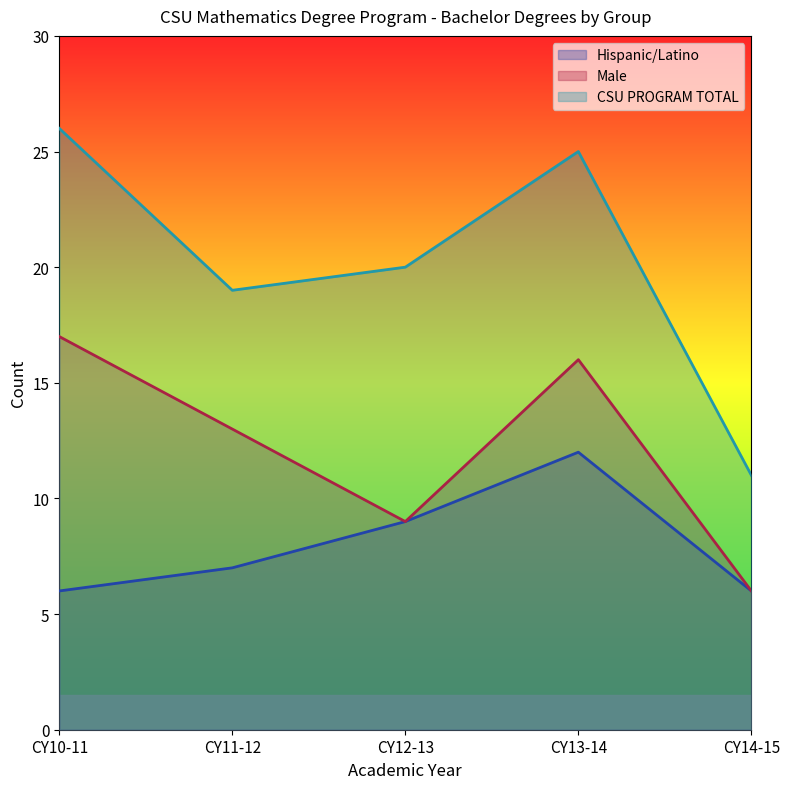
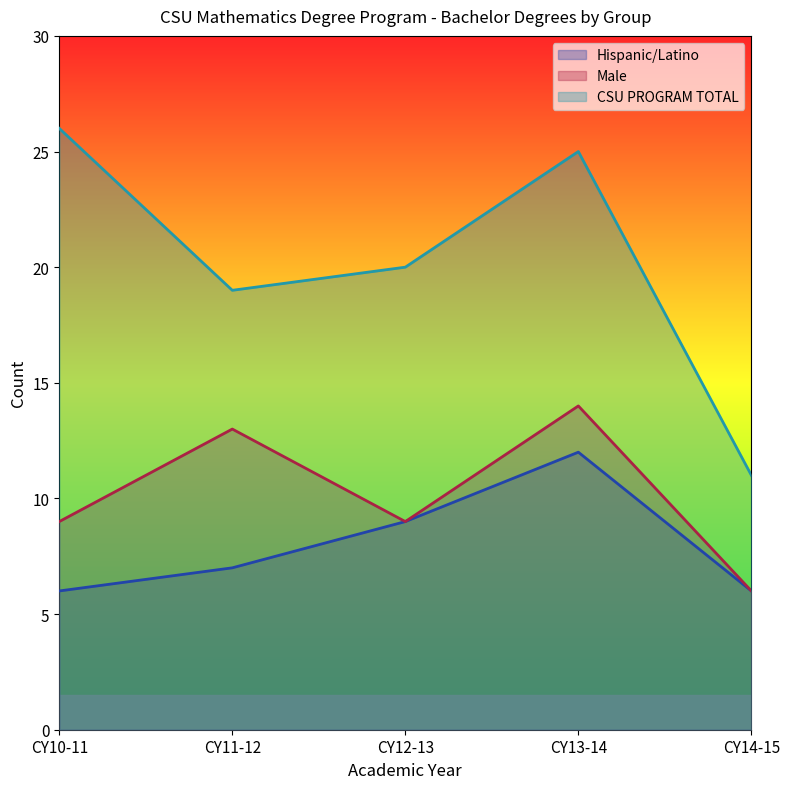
  {
    "Male": {
-     "CY10-11": 17,
+     "CY10-11": 9,
      "CY11-12": 13,
-     "CY13-14": 16
+     "CY13-14": 14
    }
  }
